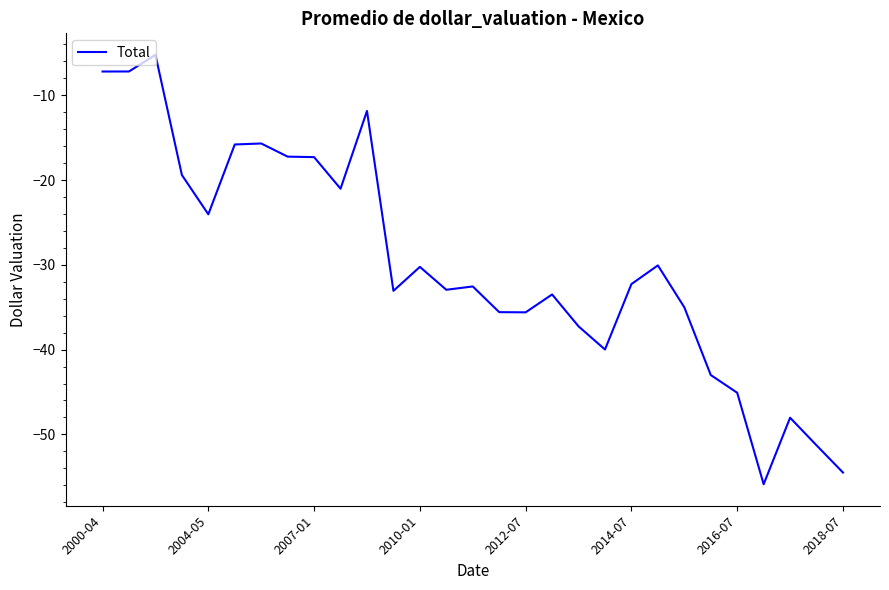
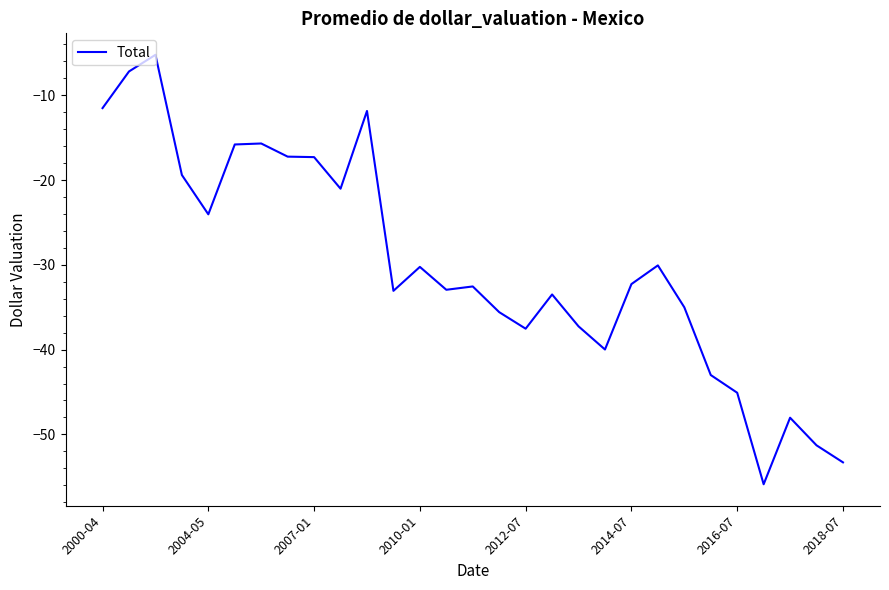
  {
-   "2000-04": -7,
+   "2000-04": -12,
    "2004-05": -24,
    "2007-01": -17,
    "2010-01": -30,
-   "2012-07": -36,
+   "2012-07": -38,
    "2014-07": -32,
    "2016-07": -45,
-   "2018-07": -55
+   "2018-07": -53
  }
